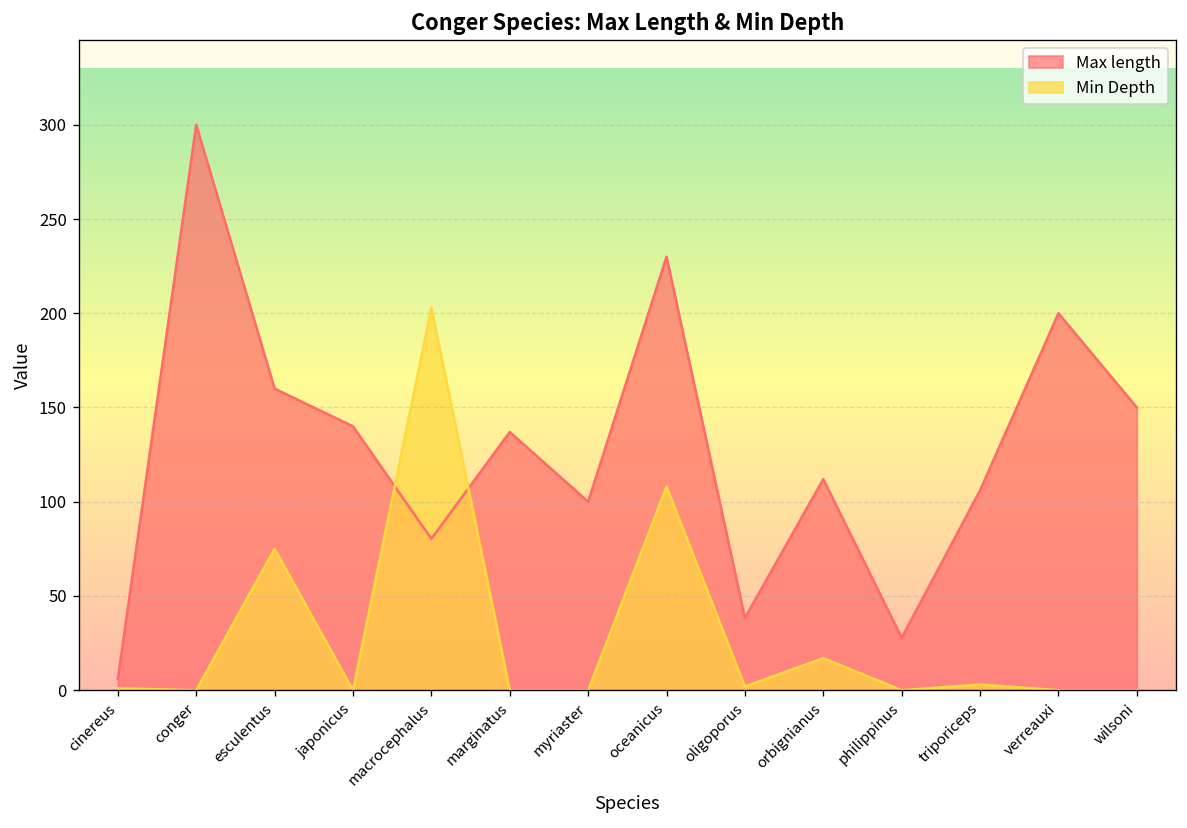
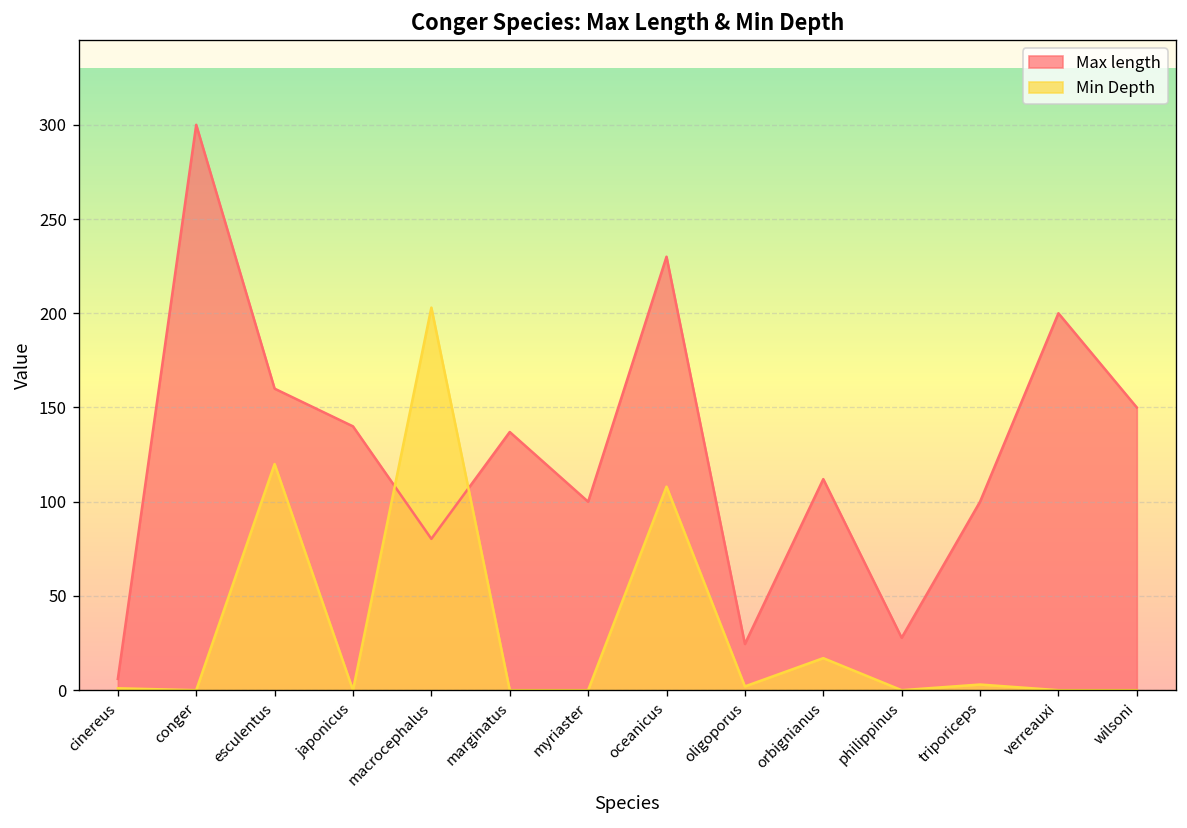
  {
    "Max length": {
      "cinereus": 6,
      "conger": 300,
      "esculentus": 160,
      "japonicus": 140,
      "macrocephalus": 80,
      "marginatus": 137,
      "myriaster": 100,
      "oceanicus": 230,
-     "oligoporus": 38,
+     "oligoporus": 25,
      "orbignianus": 112,
      "philippinus": 28,
-     "triporiceps": 106,
+     "triporiceps": 100,
      "verreauxi": 200,
      "wilsoni": 150
    },
    "Min Depth": {
      "cinereus": 1,
      "conger": 0,
-     "esculentus": 75,
+     "esculentus": 120,
      "japonicus": 0,
      "macrocephalus": 203,
      "marginatus": 0,
      "myriaster": 0,
      "oceanicus": 108,
      "oligoporus": 2,
      "orbignianus": 17,
      "philippinus": 0,
      "triporiceps": 3,
      "verreauxi": 0,
      "wilsoni": 0
    }
  }
